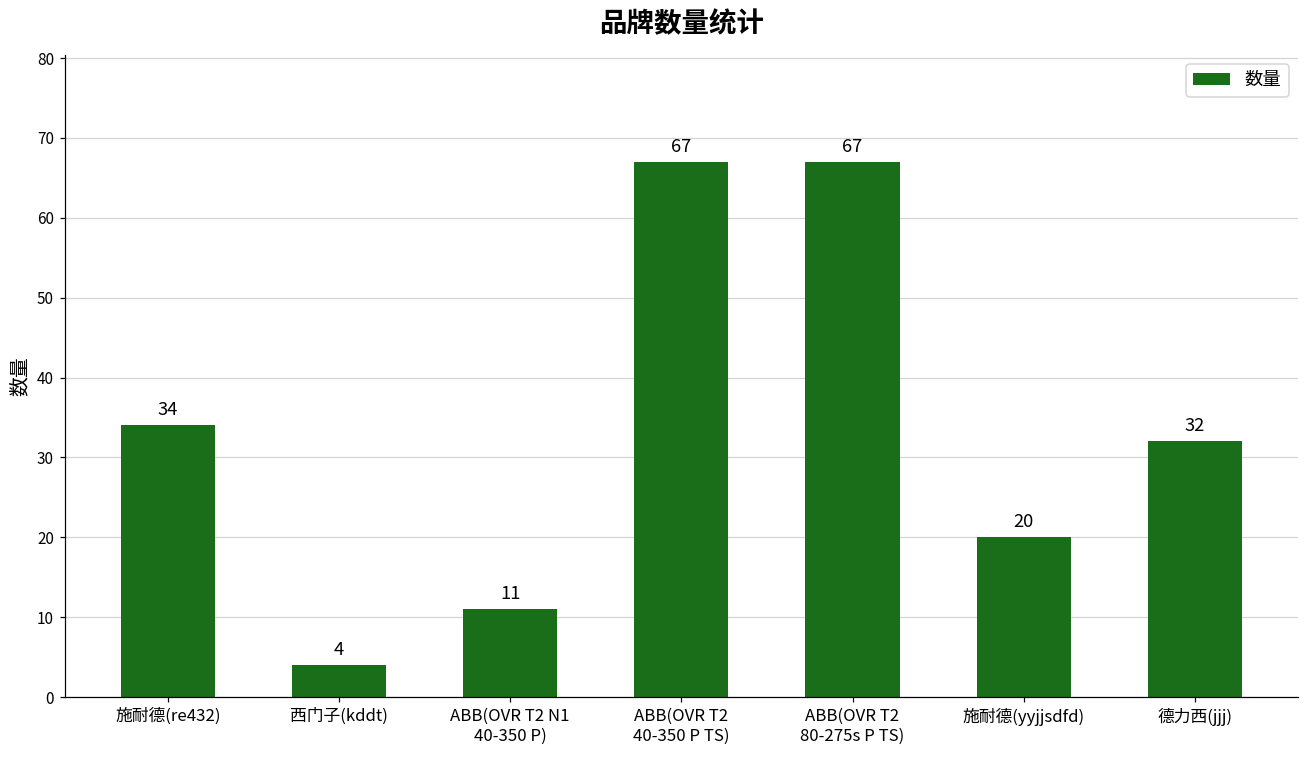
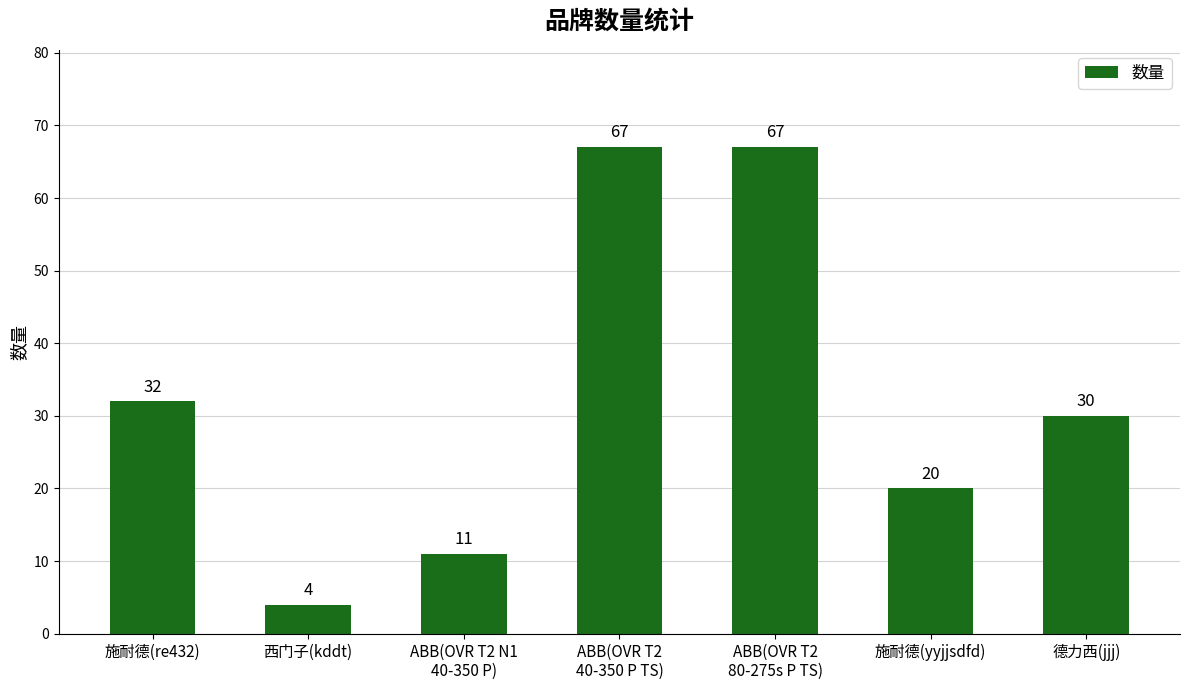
  {
-   "施耐德(re432)": 34,
+   "施耐德(re432)": 32,
    "西门子(kddt)": 4,
    "ABB(OVR T2 N1 40-350 P)": 11,
    "ABB(OVR T2 40-350 P TS)": 67,
    "ABB(OVR T2 80-275s P TS)": 67,
    "施耐德(yyjjsdfd)": 20,
-   "德力西(jjj)": 32
+   "德力西(jjj)": 30
  }
